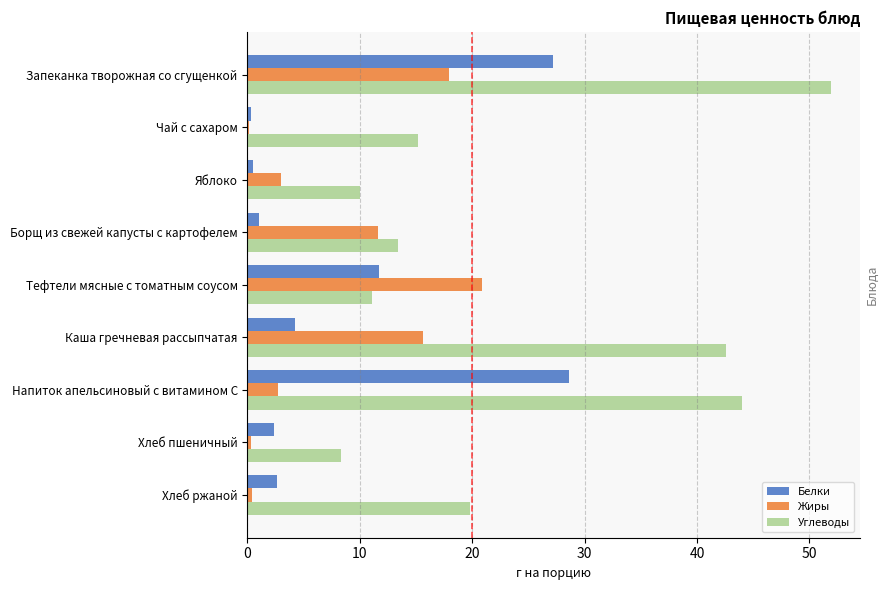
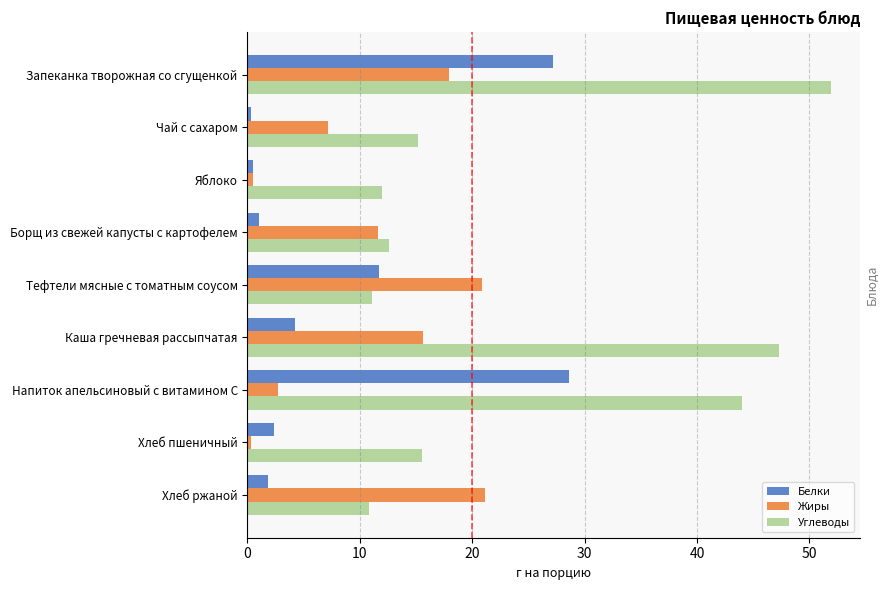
  {
    "Белки": {
      "Запеканка творожная со сгущенкой": 27.2,
      "Чай с сахаром": 0.3,
      "Яблоко": 0.5,
      "Борщ из свежей капусты с картофелем": 1.0,
      "Тефтели мясные с томатным соусом": 11.7,
      "Каша гречневая рассыпчатая": 4.2,
      "Напиток апельсиновый с витамином С": 28.6,
      "Хлеб пшеничный": 2.4,
-     "Хлеб ржаной": 2.6
+     "Хлеб ржаной": 1.8
    },
    "Жиры": {
      "Запеканка творожная со сгущенкой": 17.9,
-     "Чай с сахаром": 0.1,
-     "Яблоко": 3.0,
+     "Чай с сахаром": 7.2,
+     "Яблоко": 0.5,
      "Борщ из свежей капусты с картофелем": 11.6,
      "Тефтели мясные с томатным соусом": 20.9,
      "Каша гречневая рассыпчатая": 15.6,
      "Напиток апельсиновый с витамином С": 2.7,
      "Хлеб пшеничный": 0.3,
-     "Хлеб ржаной": 0.4
+     "Хлеб ржаной": 21.1
    },
    "Углеводы": {
      "Запеканка творожная со сгущенкой": 51.9,
      "Чай с сахаром": 15.2,
-     "Яблоко": 10,
-     "Борщ из свежей капусты с картофелем": 13.4,
+     "Яблоко": 12,
+     "Борщ из свежей капусты с картофелем": 12.6,
      "Тефтели мясные с томатным соусом": 11.1,
-     "Каша гречневая рассыпчатая": 42.6,
+     "Каша гречневая рассыпчатая": 47.3,
      "Напиток апельсиновый с витамином С": 44.0,
-     "Хлеб пшеничный": 8.3,
-     "Хлеб ржаной": 19.8
+     "Хлеб пшеничный": 15.5,
+     "Хлеб ржаной": 10.8
    }
  }
